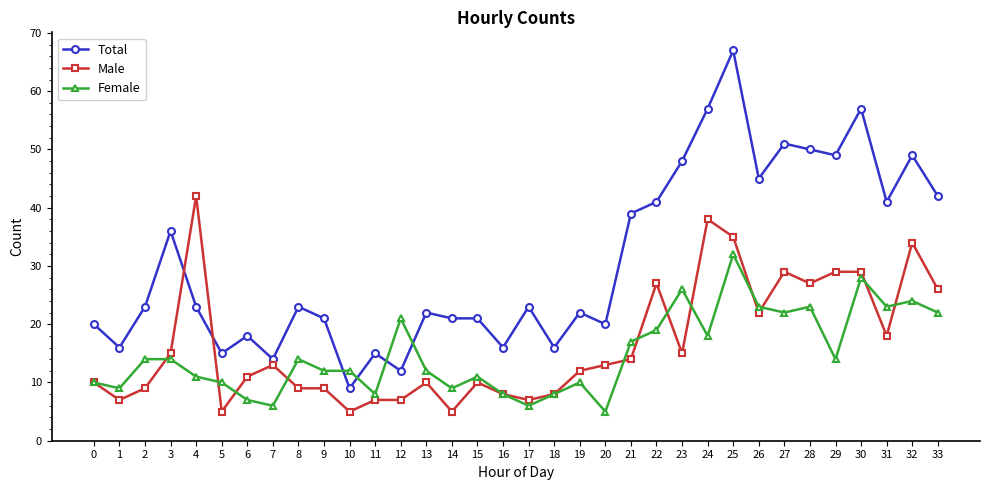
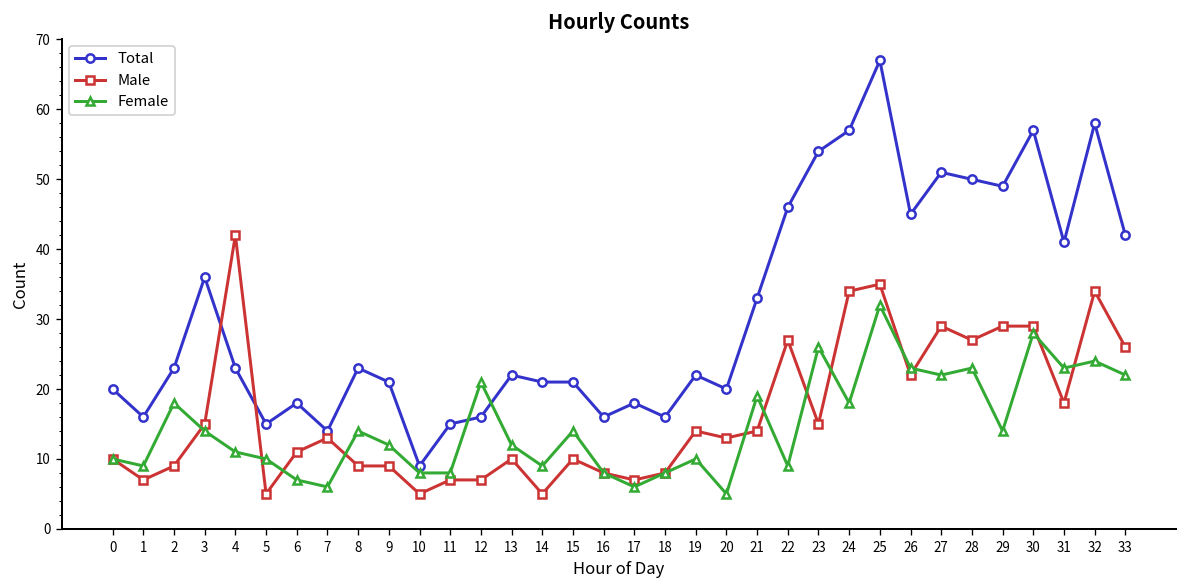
  {
    "Total": {
      "0": 20,
      "1": 16,
      "2": 23,
      "3": 36,
      "4": 23,
      "5": 15,
      "6": 18,
      "7": 14,
      "8": 23,
      "9": 21,
      "10": 9,
      "11": 15,
-     "12": 12,
+     "12": 16,
      "13": 22,
      "14": 21,
      "15": 21,
      "16": 16,
-     "17": 23,
+     "17": 18,
      "18": 16,
      "19": 22,
      "20": 20,
-     "21": 39,
-     "22": 41,
-     "23": 48,
+     "21": 33,
+     "22": 46,
+     "23": 54,
      "24": 57,
      "25": 67,
      "26": 45,
      "27": 51,
      "28": 50,
      "29": 49,
      "30": 57,
      "31": 41,
-     "32": 49,
+     "32": 58,
      "33": 42
    },
    "Male": {
      "1": 7,
      "2": 9,
      "3": 15,
      "4": 42,
      "5": 5,
      "6": 11,
      "7": 13,
      "8": 9,
      "9": 9,
      "10": 5,
      "11": 7,
      "12": 7,
      "13": 10,
      "14": 5,
      "15": 10,
      "17": 7,
-     "19": 12,
+     "19": 14,
      "20": 13,
      "21": 14,
      "22": 27,
      "23": 15,
-     "24": 38,
+     "24": 34,
      "25": 35,
      "26": 22,
      "27": 29,
      "28": 27,
      "29": 29,
      "30": 29,
      "31": 18,
      "32": 34,
      "33": 26
    },
    "Female": {
      "1": 9,
-     "2": 14,
+     "2": 18,
      "3": 14,
      "4": 11,
      "5": 10,
      "6": 7,
      "7": 6,
      "8": 14,
      "9": 12,
-     "10": 12,
+     "10": 8,
      "11": 8,
      "12": 21,
      "13": 12,
      "14": 9,
-     "15": 11,
+     "15": 14,
      "17": 6,
      "19": 10,
      "20": 5,
-     "21": 17,
-     "22": 19,
+     "21": 19,
+     "22": 9,
      "23": 26,
      "24": 18,
      "25": 32,
      "26": 23,
      "27": 22,
      "28": 23,
      "29": 14,
      "30": 28,
      "31": 23,
      "32": 24,
      "33": 22
    }
  }
